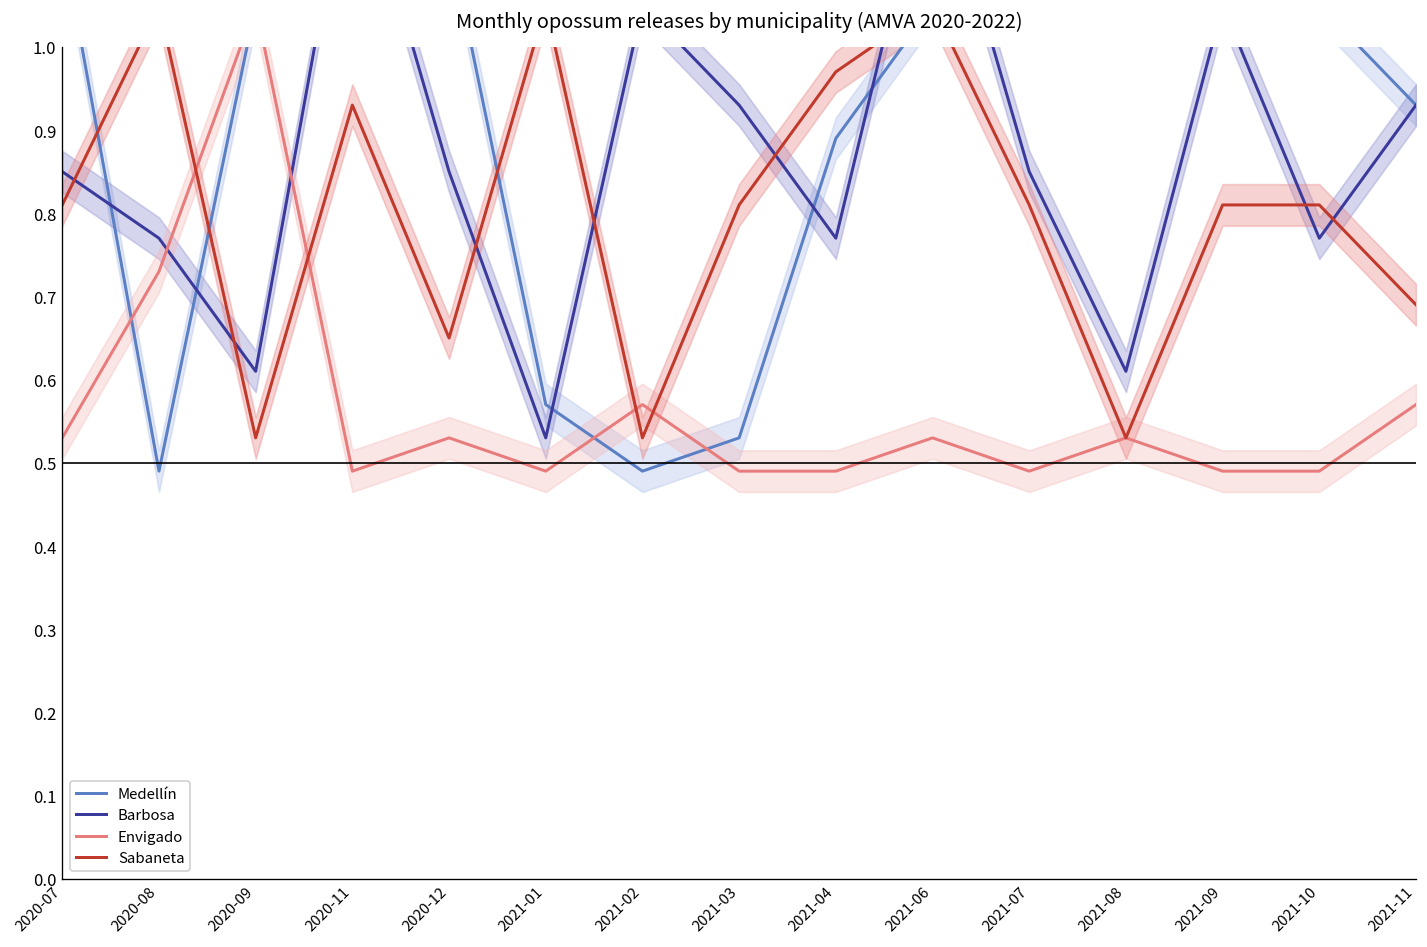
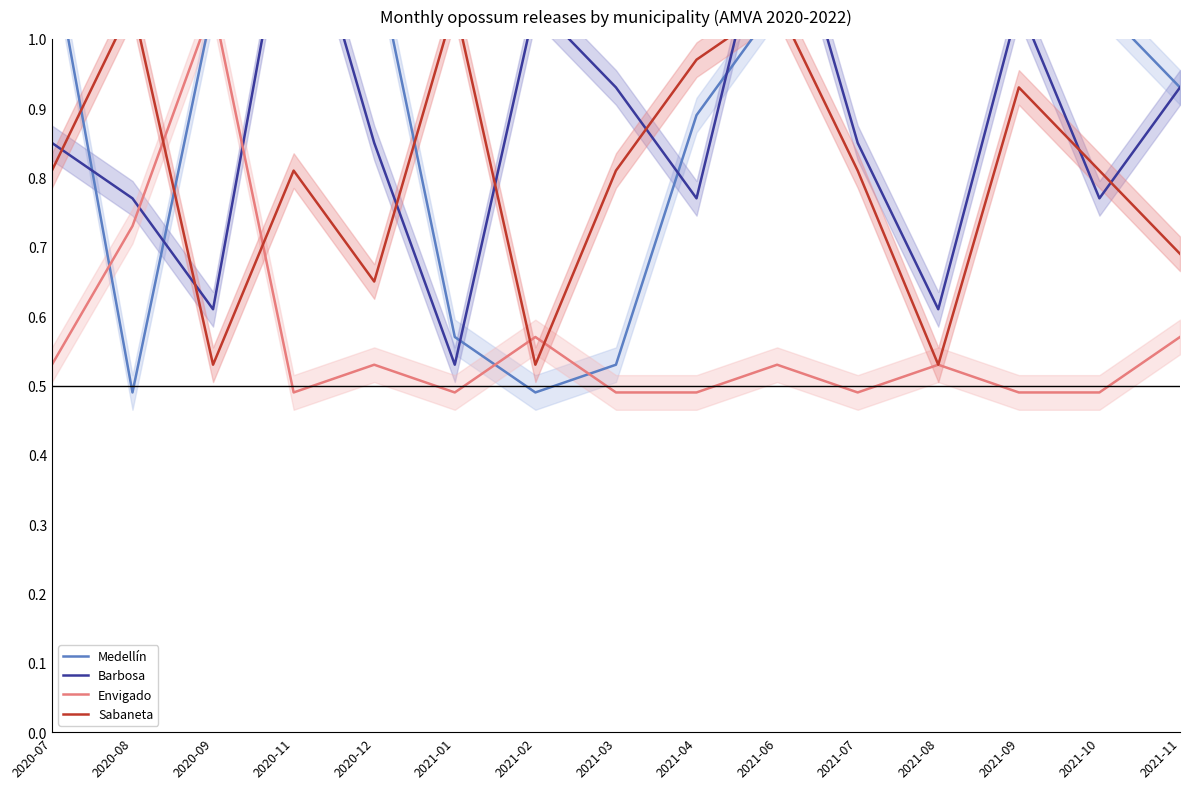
  {
    "Barbosa": {
      "2020-07": 0.85,
      "2020-08": 0.77,
      "2020-09": 0.61,
      "2020-12": 0.85,
      "2021-01": 0.53,
      "2021-03": 0.93,
      "2021-04": 0.77,
      "2021-07": 0.85,
      "2021-08": 0.61,
      "2021-10": 0.77
    },
    "Sabaneta": {
      "2020-07": 0.81,
      "2020-09": 0.53,
-     "2020-11": 0.93,
+     "2020-11": 0.81,
      "2020-12": 0.65,
      "2021-02": 0.53,
      "2021-03": 0.81,
      "2021-04": 0.97,
      "2021-07": 0.81,
-     "2021-09": 0.81,
+     "2021-09": 0.93,
      "2021-10": 0.81,
      "2021-11": 0.69
    }
  }
